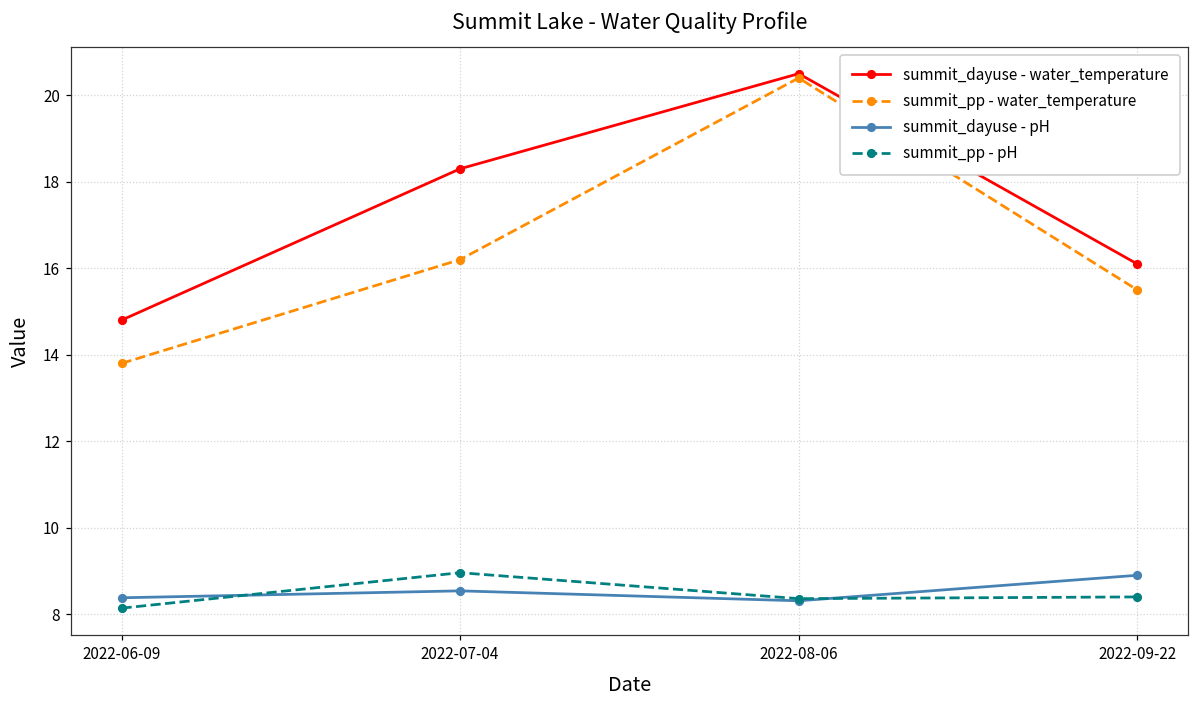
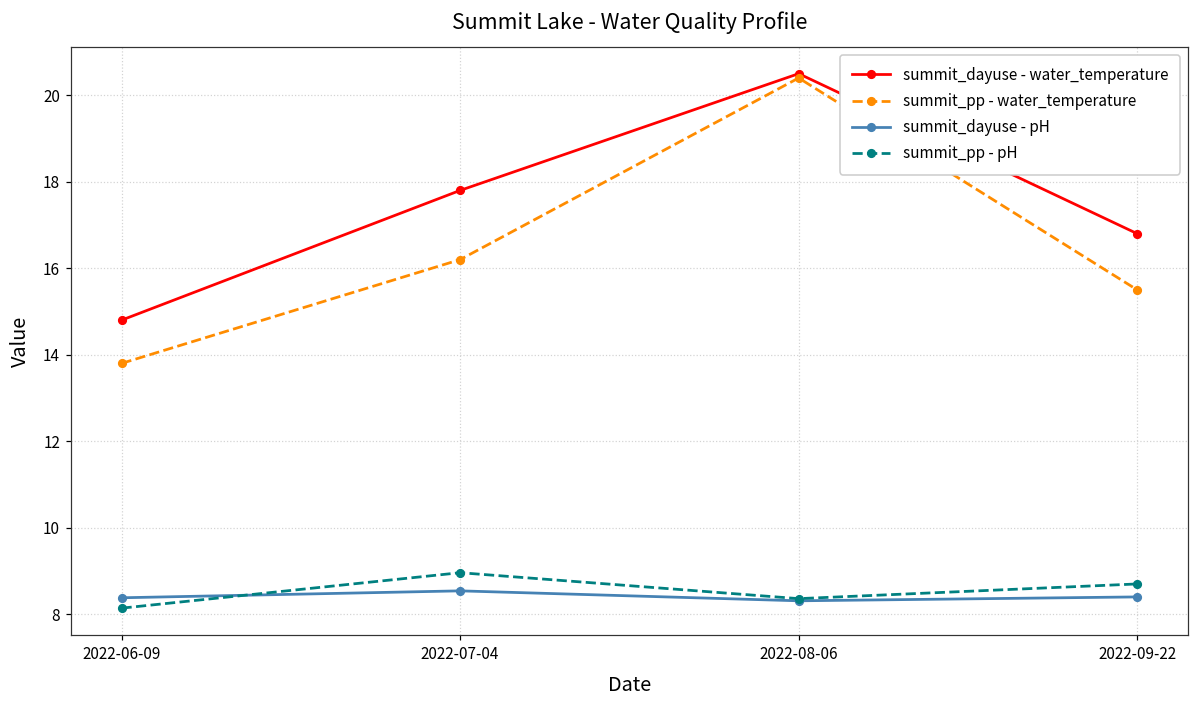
  {
    "summit_dayuse - water_temperature": {
      "2022-06-09": 14.8,
-     "2022-07-04": 18.3,
+     "2022-07-04": 17.8,
      "2022-08-06": 20.5,
-     "2022-09-22": 16.1
+     "2022-09-22": 16.8
    },
    "summit_pp - water_temperature": {
      "2022-06-09": 13.8,
      "2022-07-04": 16.2,
      "2022-08-06": 20.4,
      "2022-09-22": 15.5
    },
    "summit_dayuse - pH": {
      "2022-06-09": 8.4,
      "2022-07-04": 8.5,
-     "2022-09-22": 8.9
+     "2022-09-22": 8.4
    },
    "summit_pp - pH": {
      "2022-06-09": 8.1,
      "2022-07-04": 9.0,
-     "2022-09-22": 8.4
+     "2022-09-22": 8.7
    }
  }
